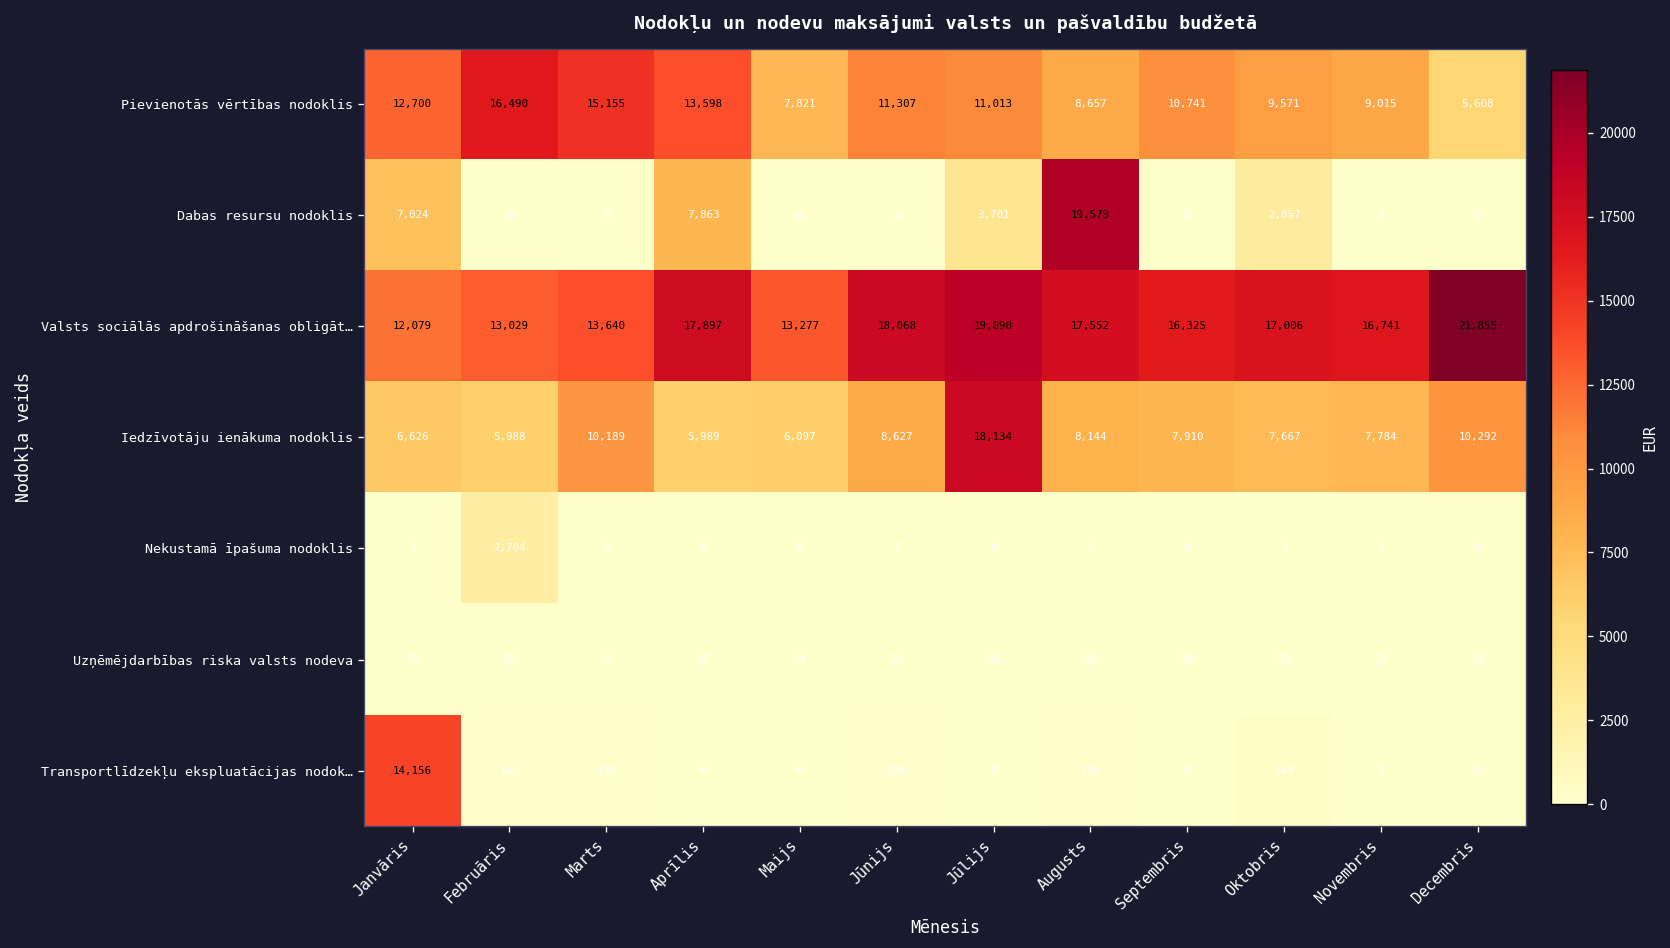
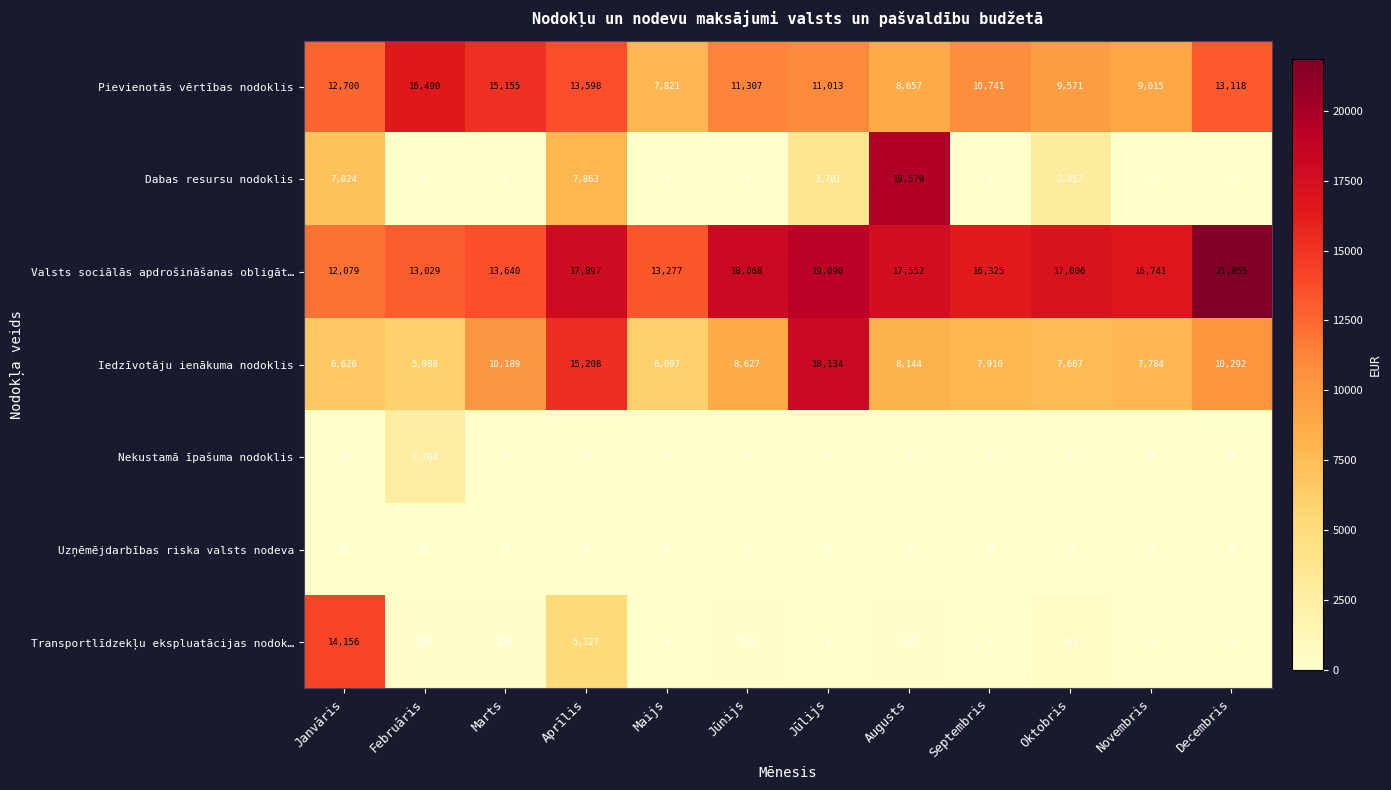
  {
    "Pievienotās vērtības nodoklis": {
      "Janvāris": "12,700",
      "Februāris": "16,490",
      "Marts": "15,155",
      "Aprīlis": "13,598",
      "Maijs": "7,821",
      "Jūnijs": "11,307",
      "Jūlijs": "11,013",
      "Augusts": "8,657",
      "Septembris": "10,741",
      "Oktobris": "9,571",
      "Novembris": "9,015",
-     "Decembris": "5,608"
+     "Decembris": "13,118"
    },
    "Dabas resursu nodoklis": {
      "Janvāris": "7,024",
      "Februāris": "0",
      "Marts": "0",
      "Aprīlis": "7,863",
      "Maijs": "0",
      "Jūnijs": "0",
      "Jūlijs": "3,701",
      "Augusts": "19,579",
      "Septembris": "0",
      "Oktobris": "2,857",
      "Novembris": "0",
      "Decembris": "0"
    },
    "Valsts sociālās apdrošināšanas obligāt…": {
      "Janvāris": "12,079",
      "Februāris": "13,029",
      "Marts": "13,640",
      "Aprīlis": "17,897",
      "Maijs": "13,277",
      "Jūnijs": "18,068",
      "Jūlijs": "19,090",
      "Augusts": "17,552",
      "Septembris": "16,325",
      "Oktobris": "17,006",
      "Novembris": "16,741",
      "Decembris": "21,855"
    },
    "Iedzīvotāju ienākuma nodoklis": {
      "Janvāris": "6,626",
      "Februāris": "5,988",
      "Marts": "10,189",
-     "Aprīlis": "5,989",
+     "Aprīlis": "15,208",
      "Maijs": "6,097",
      "Jūnijs": "8,627",
      "Jūlijs": "18,134",
      "Augusts": "8,144",
      "Septembris": "7,910",
      "Oktobris": "7,667",
      "Novembris": "7,784",
      "Decembris": "10,292"
    },
    "Nekustamā īpašuma nodoklis": {
      "Janvāris": "0",
      "Februāris": "2,704",
      "Marts": "0",
      "Aprīlis": "0",
      "Maijs": "0",
      "Jūnijs": "0",
      "Jūlijs": "0",
      "Augusts": "0",
      "Septembris": "0",
      "Oktobris": "0",
      "Novembris": "0",
      "Decembris": "0"
    },
    "Uzņēmējdarbības riska valsts nodeva": {
      "Janvāris": "15",
      "Februāris": "15",
      "Marts": "15",
      "Aprīlis": "15",
      "Maijs": "19",
      "Jūnijs": "21",
      "Jūlijs": "26",
      "Augusts": "28",
      "Septembris": "24",
      "Oktobris": "23",
      "Novembris": "22",
      "Decembris": "19"
    },
    "Transportlīdzekļu ekspluatācijas nodok…": {
      "Janvāris": "14,156",
      "Februāris": "165",
      "Marts": "138",
-     "Aprīlis": "0",
+     "Aprīlis": "5,327",
      "Maijs": "0",
      "Jūnijs": "138",
      "Jūlijs": "0",
      "Augusts": "210",
      "Septembris": "0",
      "Oktobris": "349",
      "Novembris": "0",
      "Decembris": "0"
    }
  }
